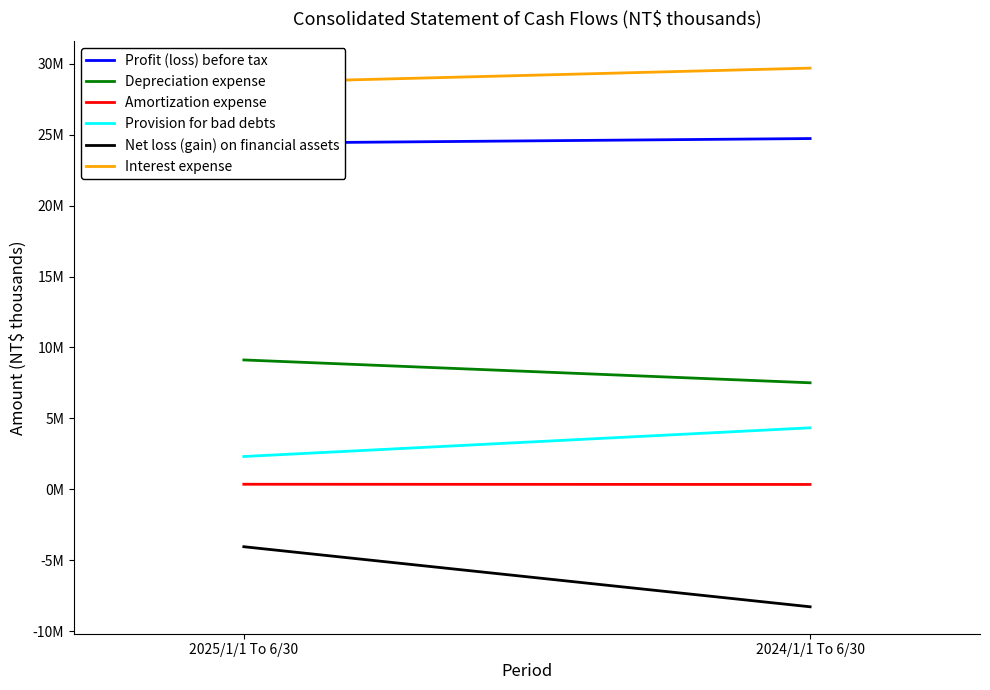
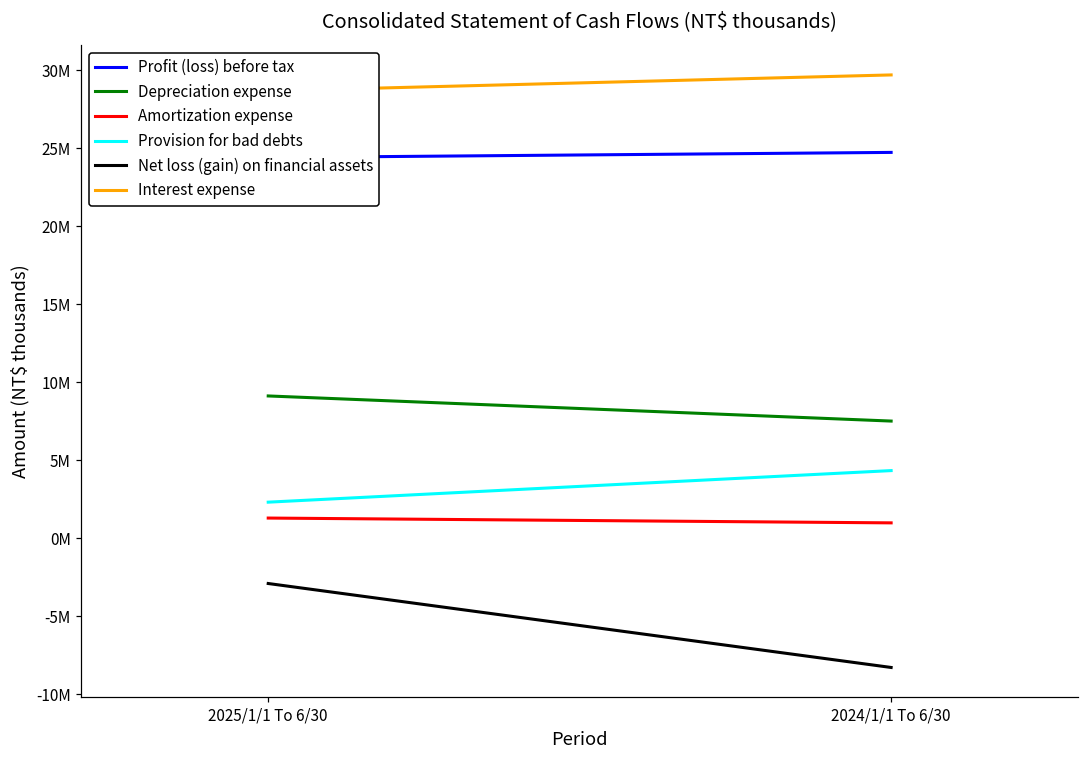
  {
    "Profit (loss) before tax": {
      "2024/1/1 To 6/30": 24700000
    },
    "Depreciation expense": {
      "2025/1/1 To 6/30": 9100000,
      "2024/1/1 To 6/30": 7500000
    },
    "Amortization expense": {
-     "2025/1/1 To 6/30": 400000,
-     "2024/1/1 To 6/30": 300000
+     "2025/1/1 To 6/30": 1300000,
+     "2024/1/1 To 6/30": 1000000
    },
    "Provision for bad debts": {
      "2025/1/1 To 6/30": 2300000,
      "2024/1/1 To 6/30": 4300000
    },
    "Net loss (gain) on financial assets": {
-     "2025/1/1 To 6/30": -4100000,
+     "2025/1/1 To 6/30": -2900000,
      "2024/1/1 To 6/30": -8300000
    },
    "Interest expense": {
      "2024/1/1 To 6/30": 29700000
    }
  }
